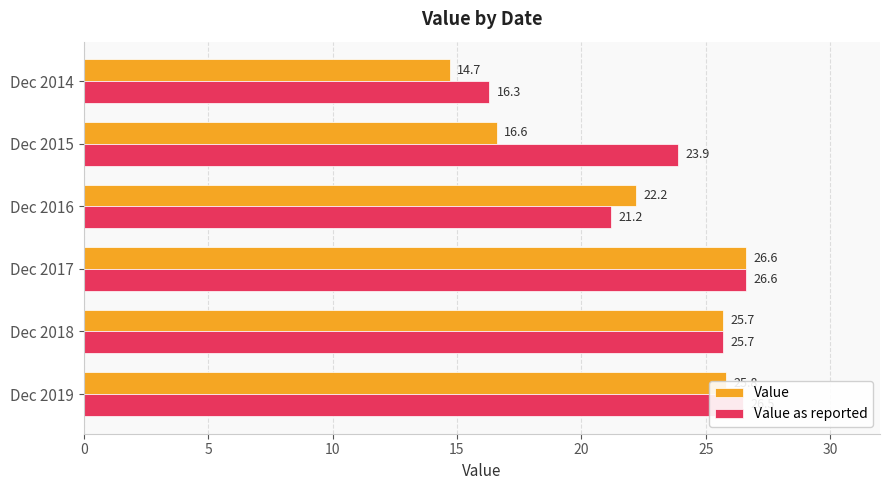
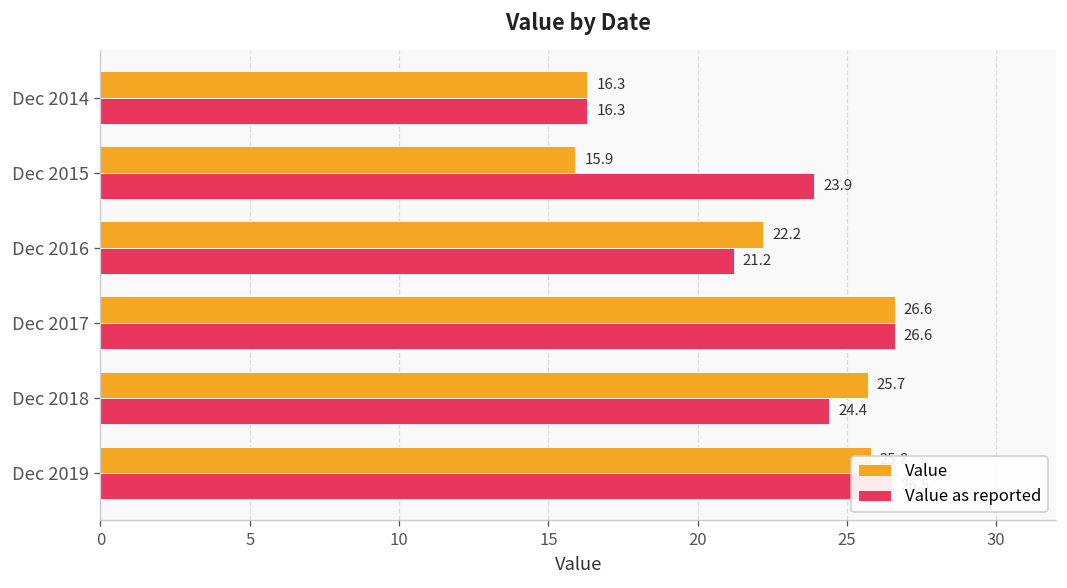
  {
    "Value": {
-     "Dec 2014": 14.7,
-     "Dec 2015": 16.6,
+     "Dec 2014": 16.3,
+     "Dec 2015": 15.9,
      "Dec 2016": 22.2,
      "Dec 2017": 26.6,
      "Dec 2018": 25.7
    },
    "Value as reported": {
      "Dec 2014": 16.3,
      "Dec 2015": 23.9,
      "Dec 2016": 21.2,
      "Dec 2017": 26.6,
-     "Dec 2018": 25.7
+     "Dec 2018": 24.4
    }
  }
